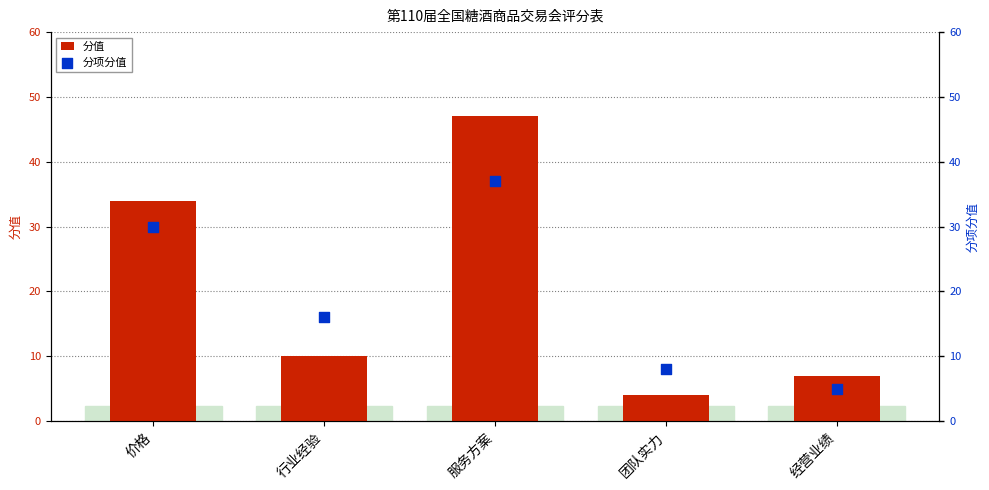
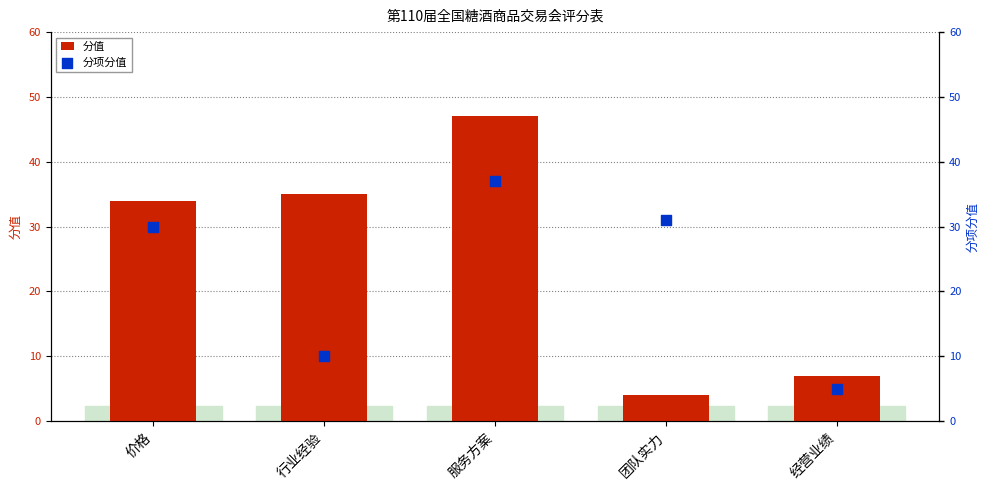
  {
    "分值": {
      "价格": 34,
-     "行业经验": 10,
+     "行业经验": 35,
      "服务方案": 47,
      "团队实力": 4,
      "经营业绩": 7
    },
    "分项分值": {
-     "行业经验": 16,
-     "团队实力": 8
+     "行业经验": 10,
+     "团队实力": 31
    }
  }
